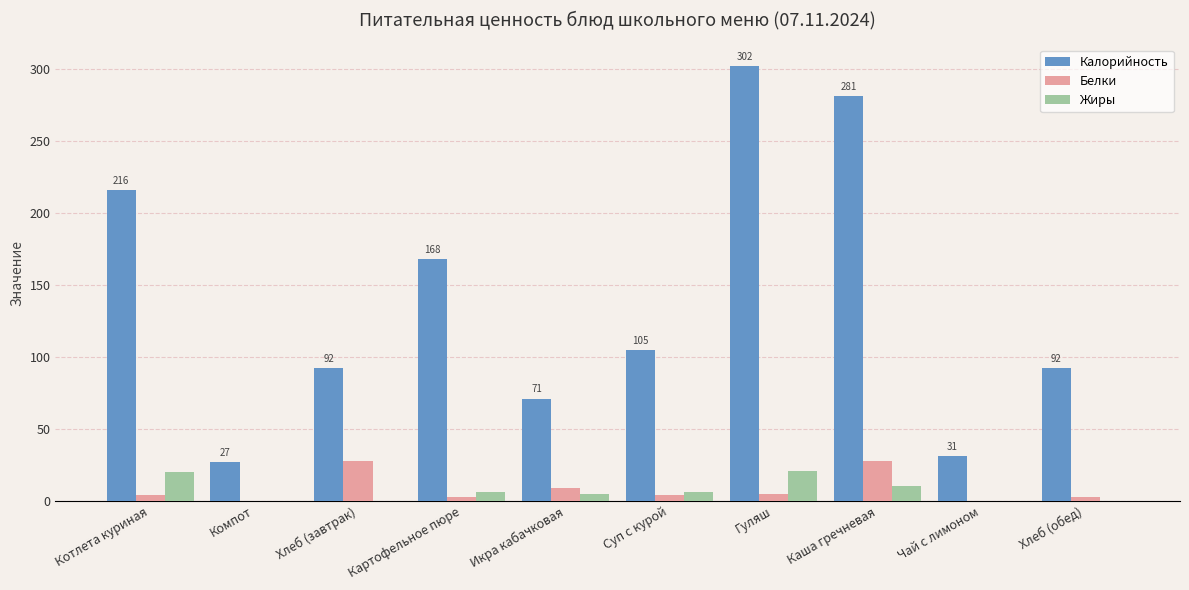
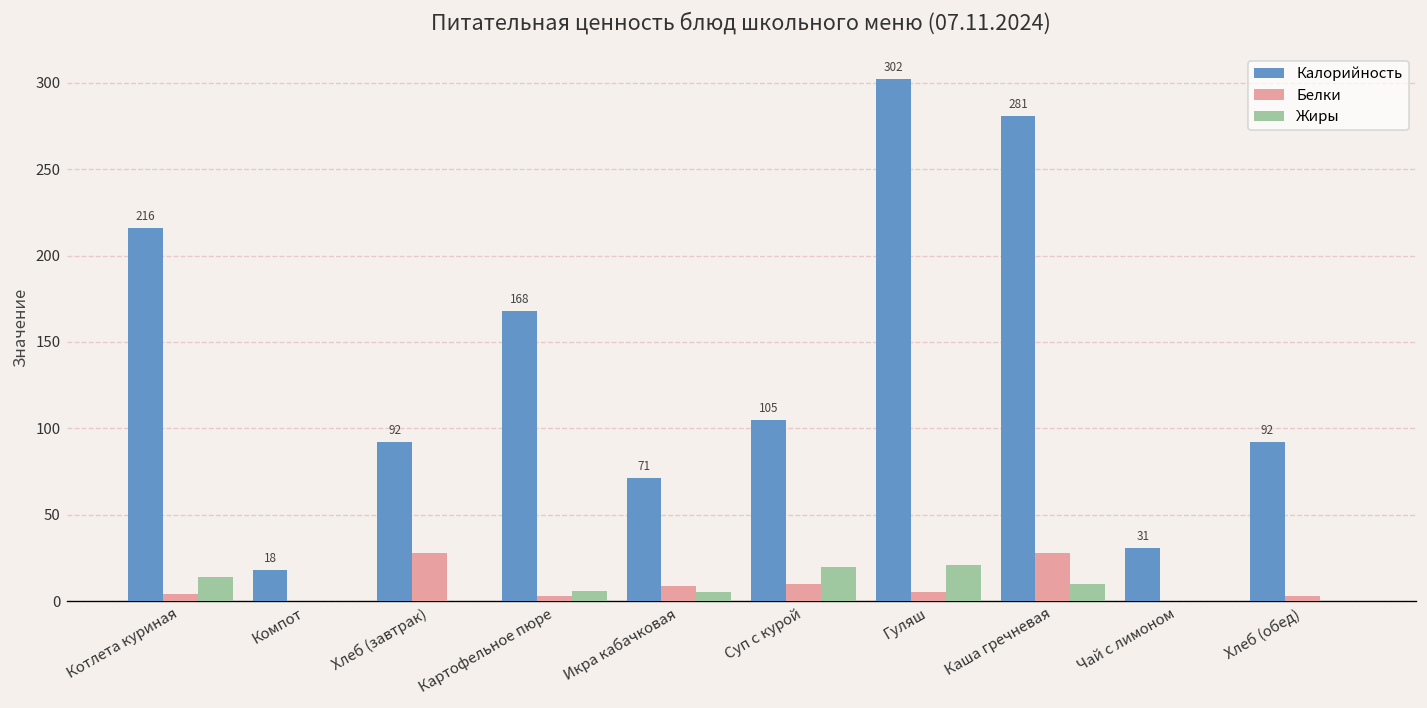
  {
    "Калорийность": {
      "Котлета куриная": 216,
-     "Компот": 27,
+     "Компот": 18,
      "Хлеб (завтрак)": 92,
      "Картофельное пюре": 168,
      "Икра кабачковая": 71,
      "Суп с курой": 105,
      "Гуляш": 302,
      "Каша гречневая": 281,
      "Чай с лимоном": 31,
      "Хлеб (обед)": 92
    },
    "Белки": {
      "Котлета куриная": 4,
      "Компот": 0,
      "Хлеб (завтрак)": 28,
      "Картофельное пюре": 3,
      "Икра кабачковая": 9,
-     "Суп с курой": 4,
+     "Суп с курой": 10,
      "Гуляш": 5,
      "Каша гречневая": 28,
      "Чай с лимоном": 0,
      "Хлеб (обед)": 3
    },
    "Жиры": {
-     "Котлета куриная": 20,
+     "Котлета куриная": 14,
      "Компот": 0,
      "Хлеб (завтрак)": 0,
      "Картофельное пюре": 6,
      "Икра кабачковая": 5,
-     "Суп с курой": 6,
+     "Суп с курой": 20,
      "Гуляш": 21,
      "Каша гречневая": 10,
      "Чай с лимоном": 0,
      "Хлеб (обед)": 0
    }
  }
